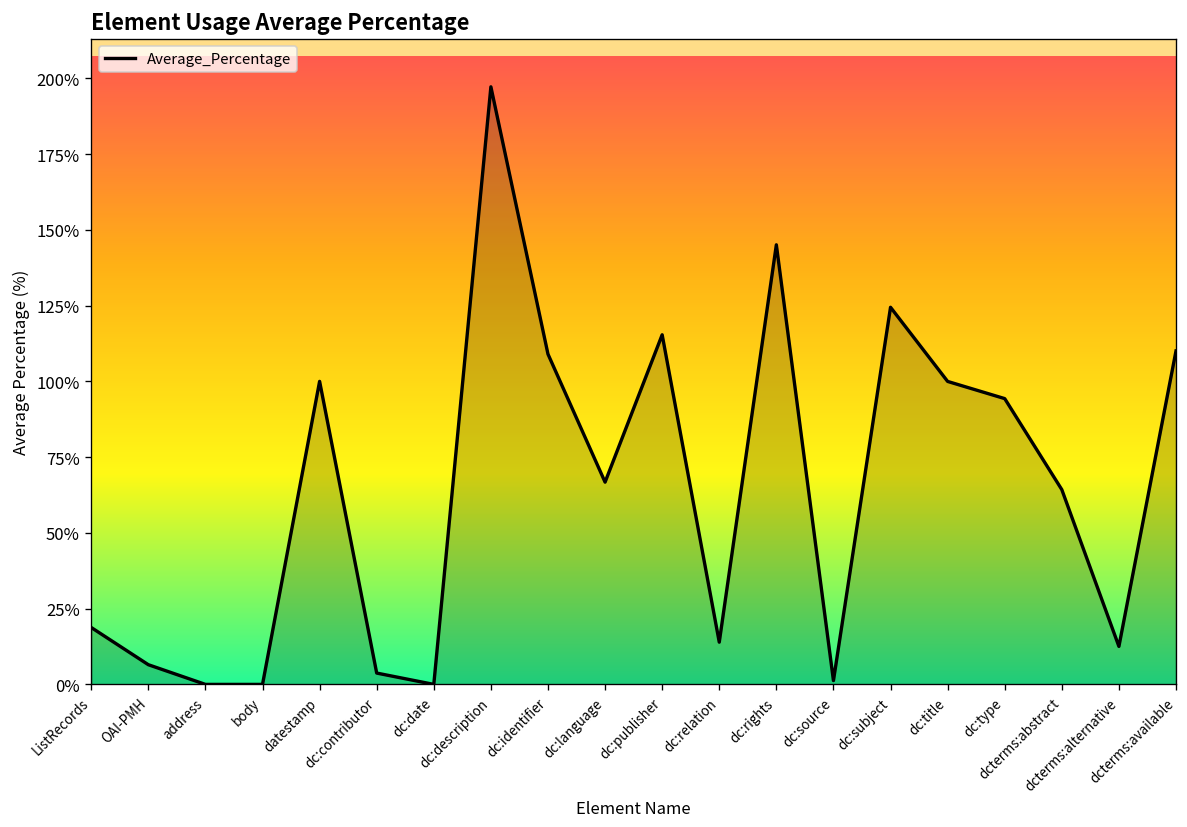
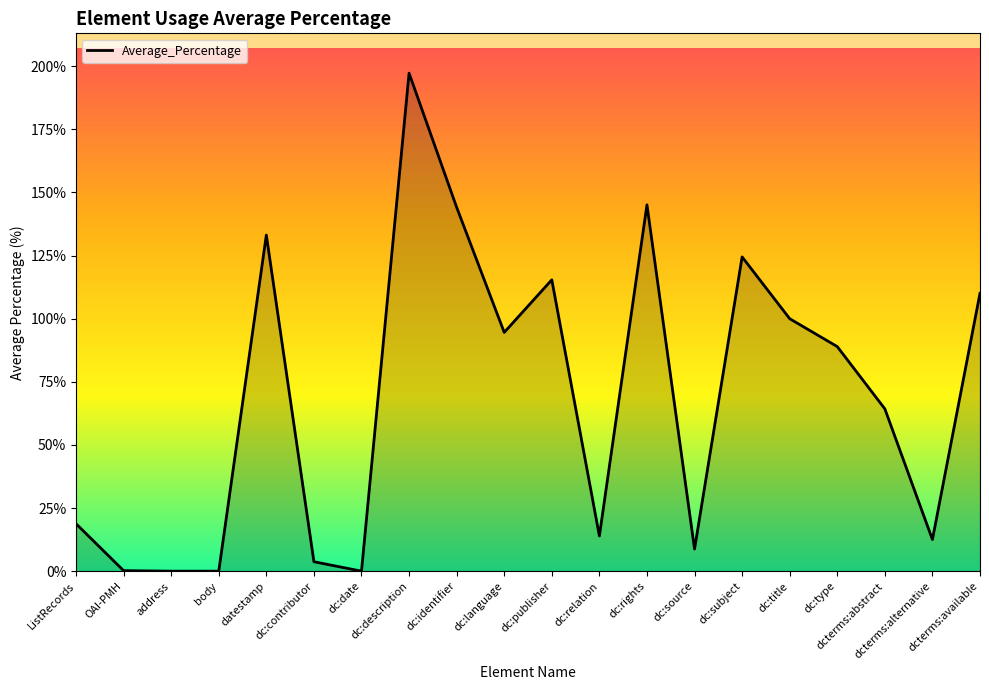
  {
    "ListRecords": "19%",
-   "OAI-PMH": "7%",
+   "OAI-PMH": "0%",
    "address": "0%",
    "body": "0%",
-   "datestamp": "100%",
+   "datestamp": "133%",
    "dc:contributor": "4%",
    "dc:date": "0%",
    "dc:description": "197%",
-   "dc:identifier": "109%",
-   "dc:language": "67%",
+   "dc:identifier": "144%",
+   "dc:language": "95%",
    "dc:publisher": "115%",
    "dc:relation": "14%",
    "dc:rights": "145%",
-   "dc:source": "1%",
+   "dc:source": "9%",
    "dc:subject": "124%",
    "dc:title": "100%",
-   "dc:type": "94%",
+   "dc:type": "89%",
    "dcterms:abstract": "64%",
    "dcterms:alternative": "13%",
    "dcterms:available": "110%"
  }
